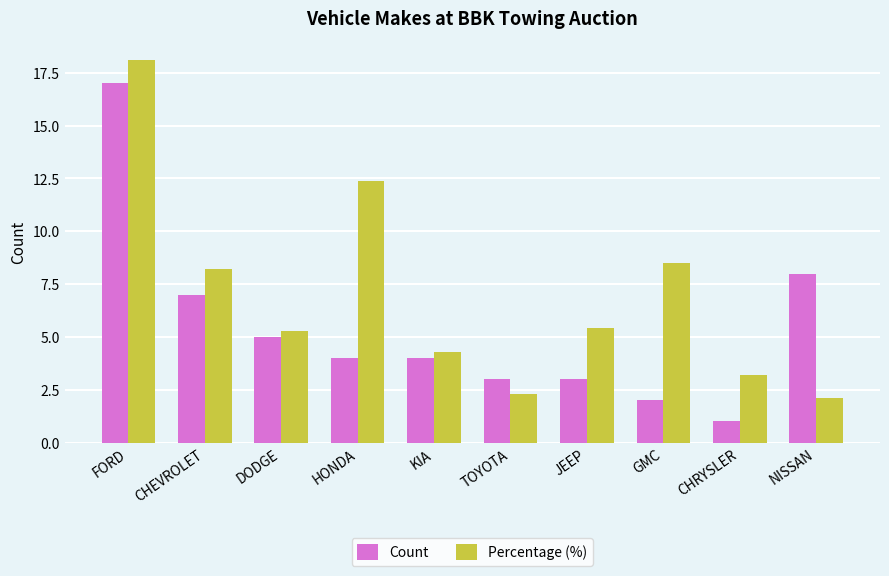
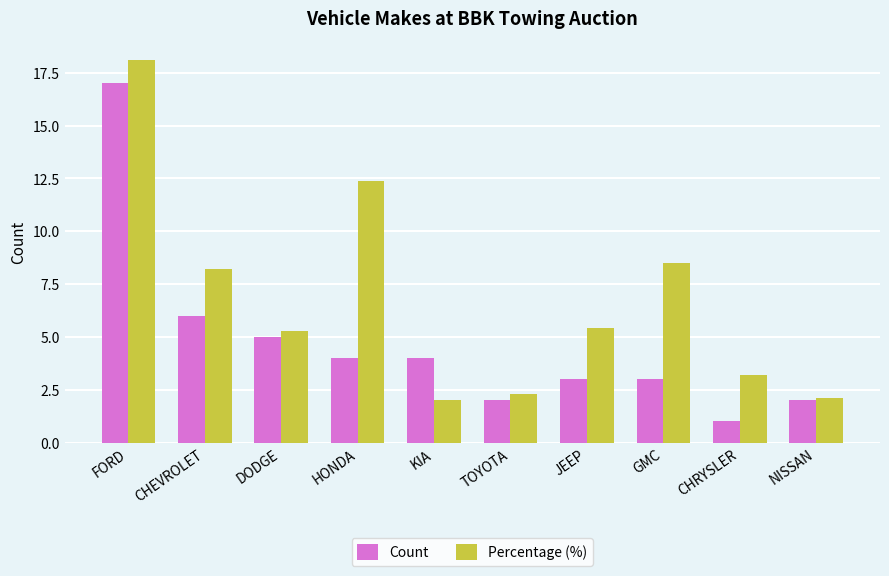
  {
    "Count": {
      "FORD": 17,
-     "CHEVROLET": 7,
+     "CHEVROLET": 6,
      "DODGE": 5,
      "HONDA": 4,
      "KIA": 4,
-     "TOYOTA": 3,
+     "TOYOTA": 2,
      "JEEP": 3,
-     "GMC": 2,
+     "GMC": 3,
      "CHRYSLER": 1,
-     "NISSAN": 8
+     "NISSAN": 2
    },
    "Percentage (%)": {
      "FORD": 18.1,
      "CHEVROLET": 8.2,
      "DODGE": 5.3,
      "HONDA": 12.4,
-     "KIA": 4.3,
+     "KIA": 2.0,
      "TOYOTA": 2.3,
      "JEEP": 5.4,
      "GMC": 8.5,
      "CHRYSLER": 3.2,
      "NISSAN": 2.1
    }
  }
